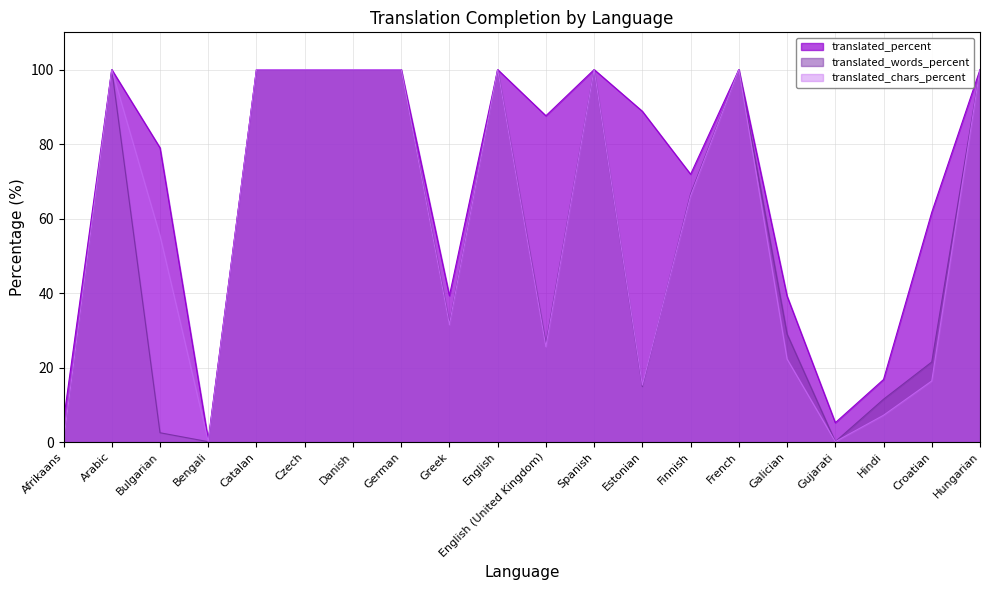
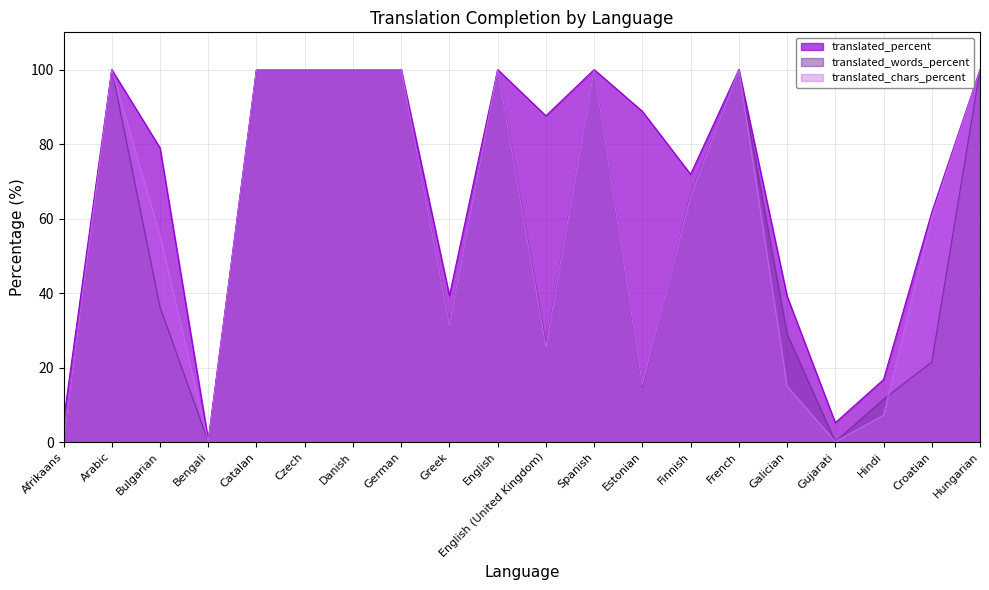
  {
    "translated_percent": {
      "Afrikaans": 6,
      "Bulgarian": 79,
      "Greek": 39,
      "English (United Kingdom)": 88,
      "Estonian": 89,
      "Finnish": 72,
      "Galician": 39,
      "Gujarati": 5,
      "Hindi": 17,
      "Croatian": 62
    },
    "translated_words_percent": {
-     "Bulgarian": 3,
+     "Bulgarian": 36,
      "English (United Kingdom)": 26,
      "Galician": 29,
      "Hindi": 12,
      "Croatian": 22
    },
    "translated_chars_percent": {
      "Bulgarian": 55,
      "English (United Kingdom)": 26,
-     "Galician": 22,
+     "Galician": 15,
      "Hindi": 7,
-     "Croatian": 16
+     "Croatian": 60
    }
  }
